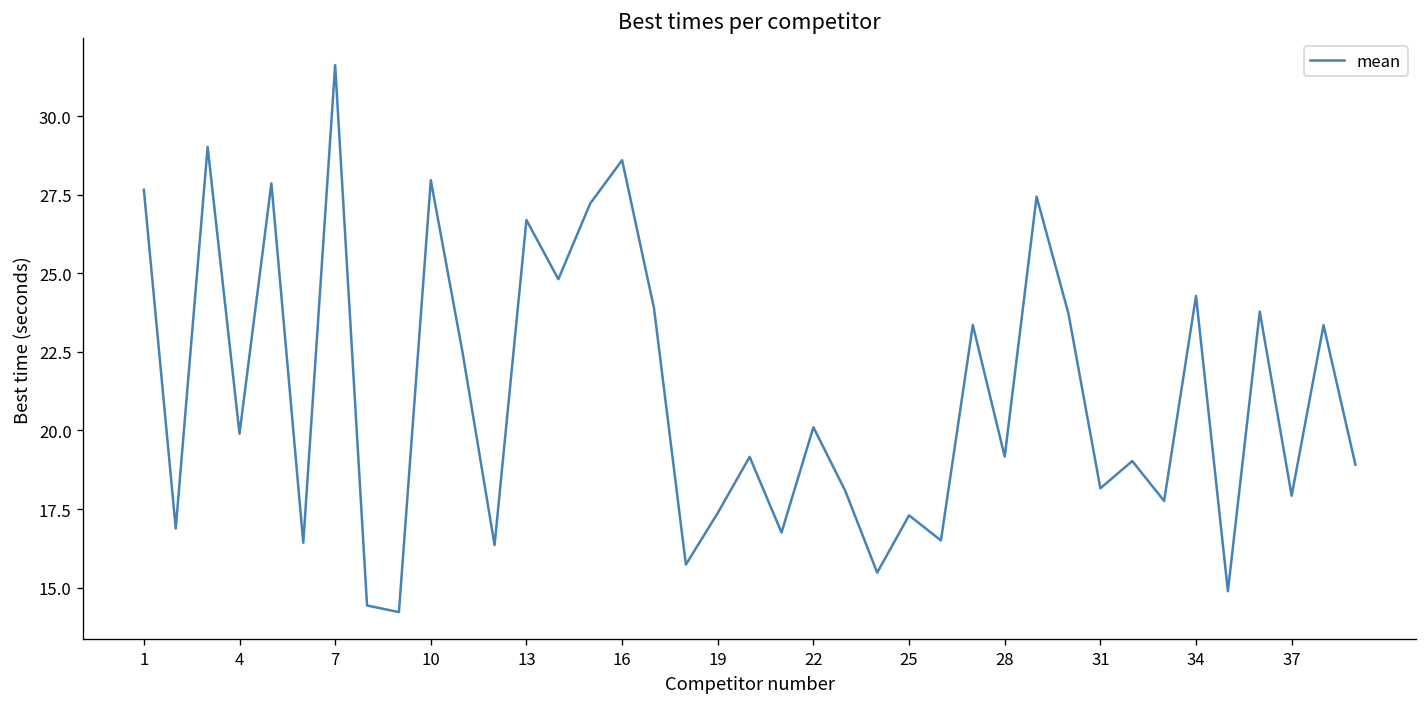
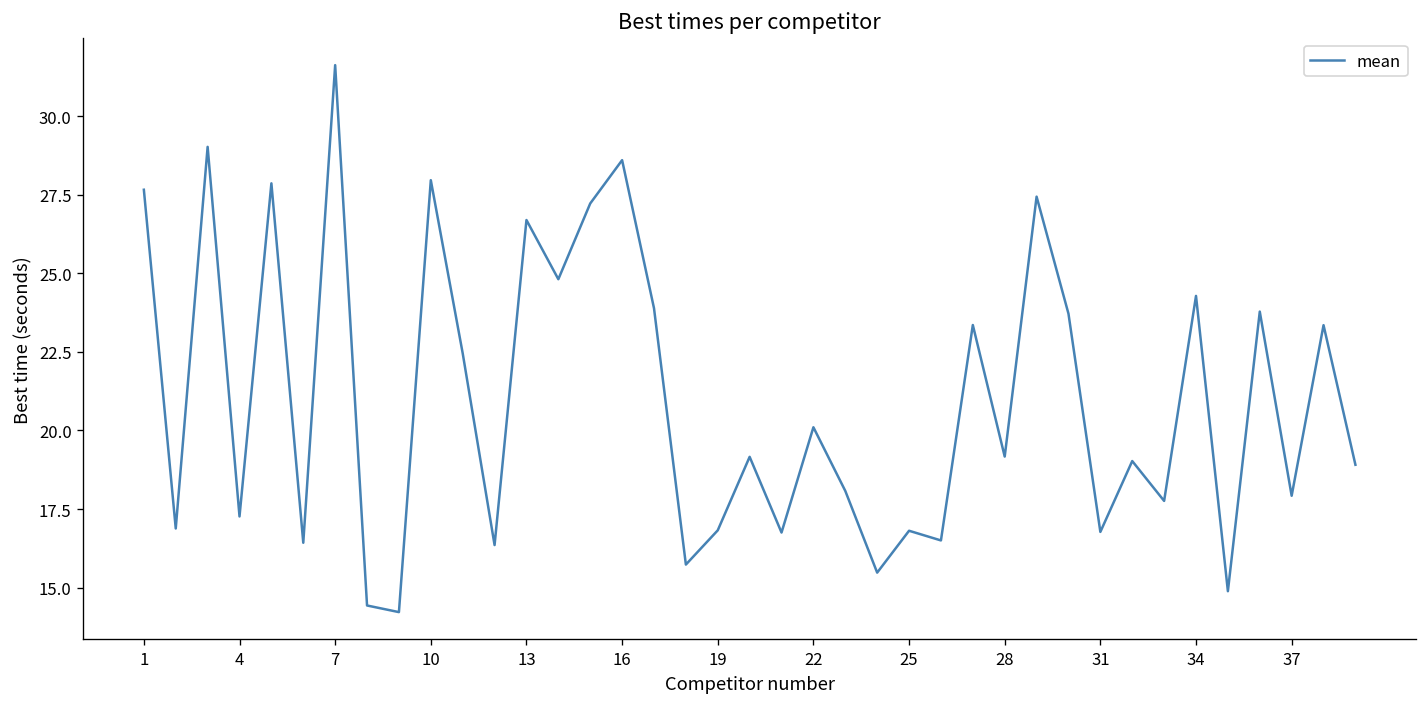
  {
    "1": 27.7,
-   "4": 19.9,
+   "4": 17.3,
    "7": 31.6,
    "10": 28.0,
    "13": 26.7,
    "16": 28.6,
-   "19": 17.4,
+   "19": 16.8,
    "22": 20.1,
-   "25": 17.3,
+   "25": 16.8,
    "28": 19.2,
-   "31": 18.2,
+   "31": 16.8,
    "34": 24.3,
    "37": 17.9
  }
